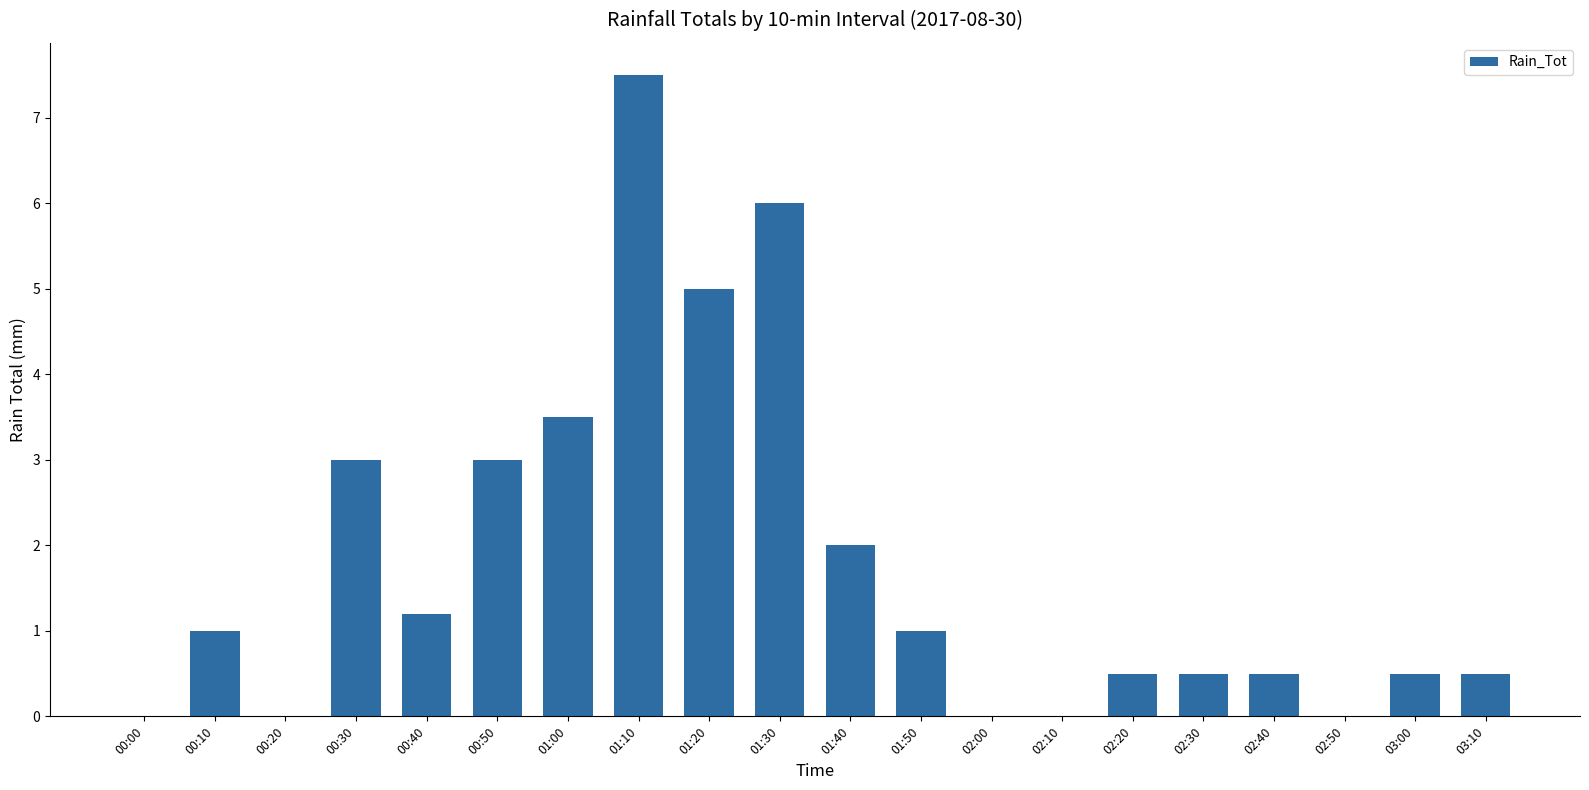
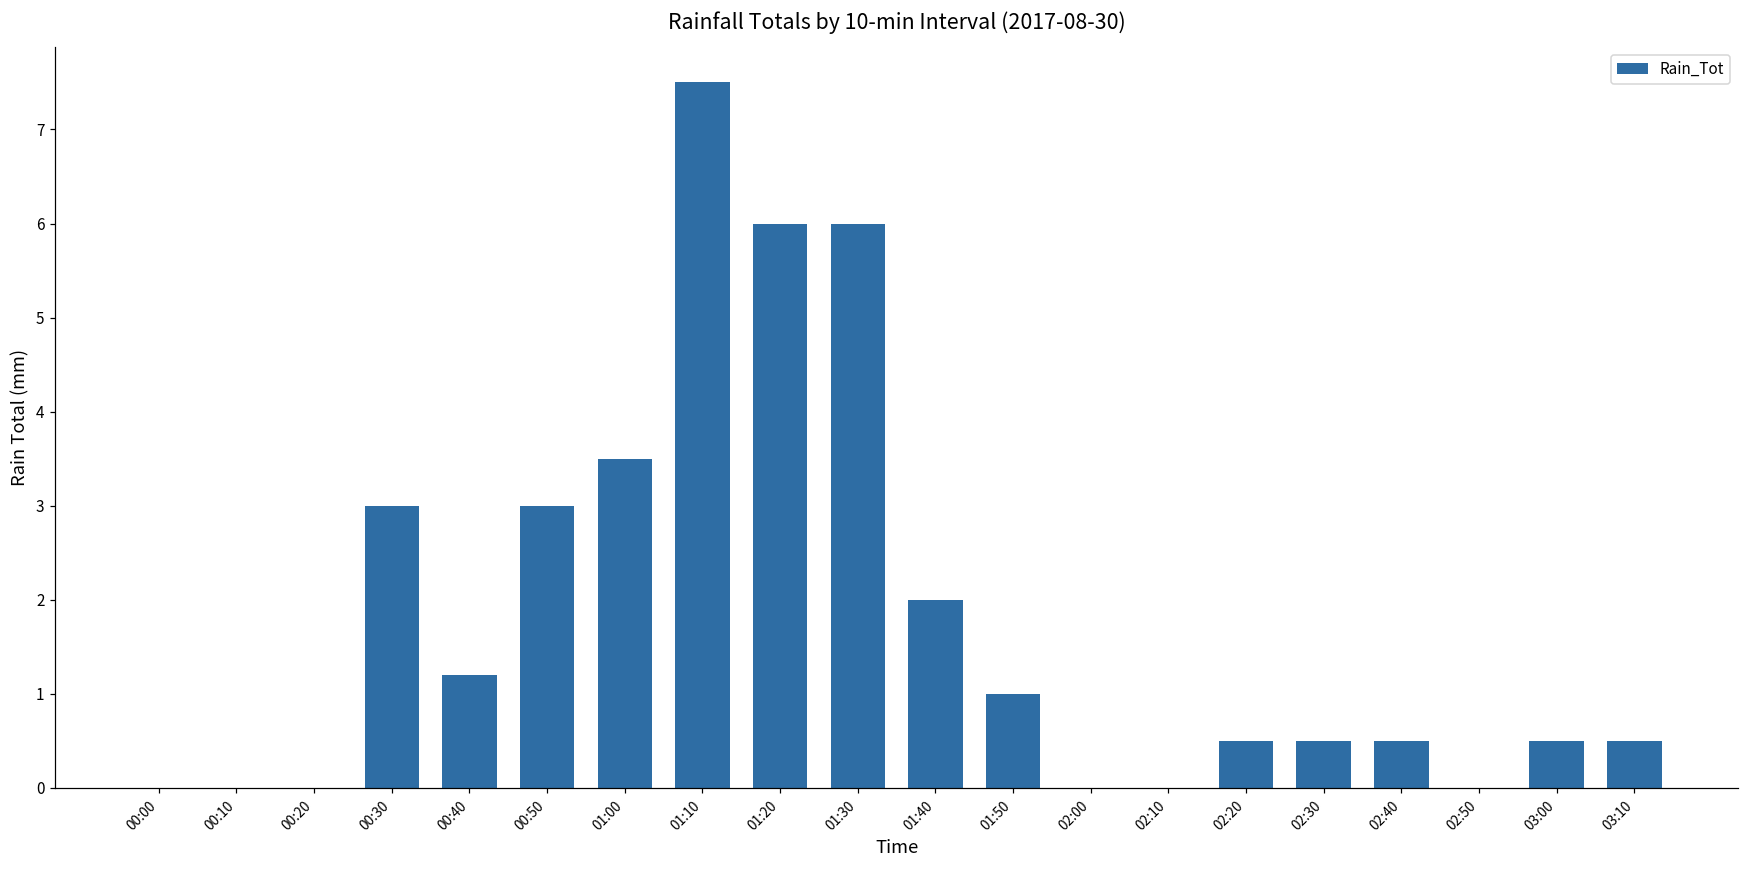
  {
    "00:00": 0,
-   "00:10": 1,
+   "00:10": 0,
    "00:20": 0,
    "00:30": 3,
    "00:40": 1.2,
    "00:50": 3,
    "01:00": 3.5,
    "01:10": 7.5,
-   "01:20": 5,
+   "01:20": 6,
    "01:30": 6,
    "01:40": 2,
    "01:50": 1,
    "02:00": 0,
    "02:10": 0,
    "02:20": 0.5,
    "02:30": 0.5,
    "02:40": 0.5,
    "02:50": 0,
    "03:00": 0.5,
    "03:10": 0.5
  }
